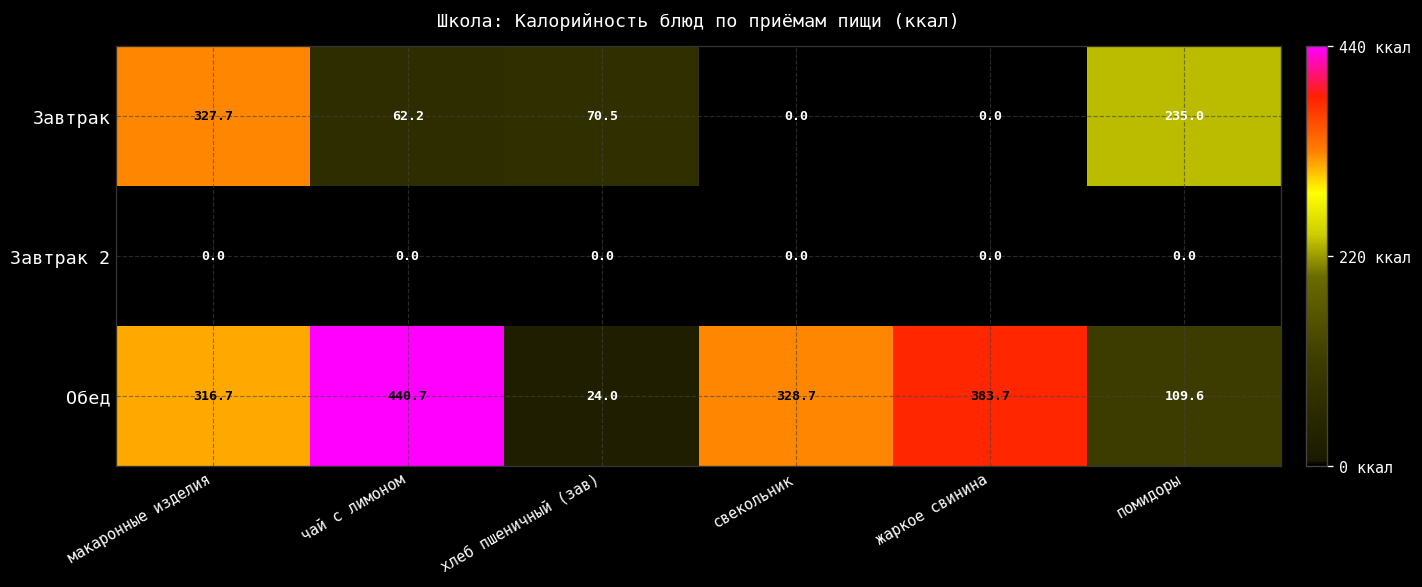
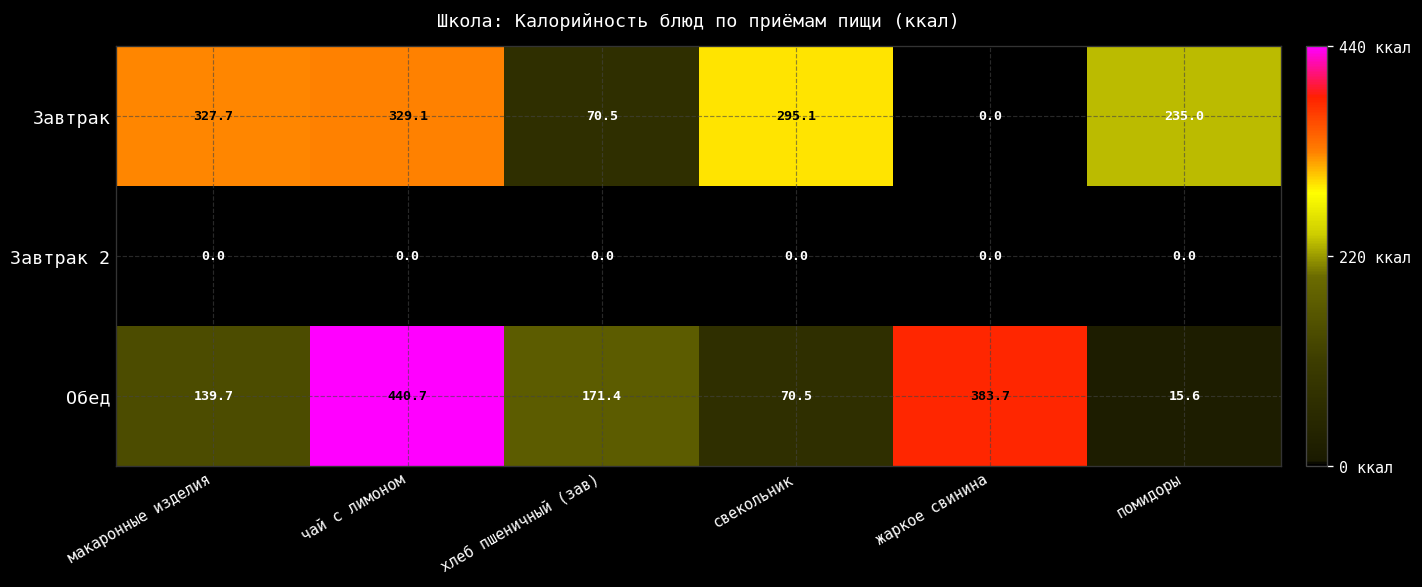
  {
    "Завтрак": {
      "макаронные изделия": 327.7,
-     "чай с лимоном": 62.2,
+     "чай с лимоном": 329.1,
      "хлеб пшеничный (зав)": 70.5,
-     "свекольник": 0.0,
+     "свекольник": 295.1,
      "жаркое свинина": 0.0,
      "помидоры": 235.0
    },
    "Завтрак 2": {
      "макаронные изделия": 0.0,
      "чай с лимоном": 0.0,
      "хлеб пшеничный (зав)": 0.0,
      "свекольник": 0.0,
      "жаркое свинина": 0.0,
      "помидоры": 0.0
    },
    "Обед": {
-     "макаронные изделия": 316.7,
+     "макаронные изделия": 139.7,
      "чай с лимоном": 440.7,
-     "хлеб пшеничный (зав)": 24.0,
-     "свекольник": 328.7,
+     "хлеб пшеничный (зав)": 171.4,
+     "свекольник": 70.5,
      "жаркое свинина": 383.7,
-     "помидоры": 109.6
+     "помидоры": 15.6
    }
  }
